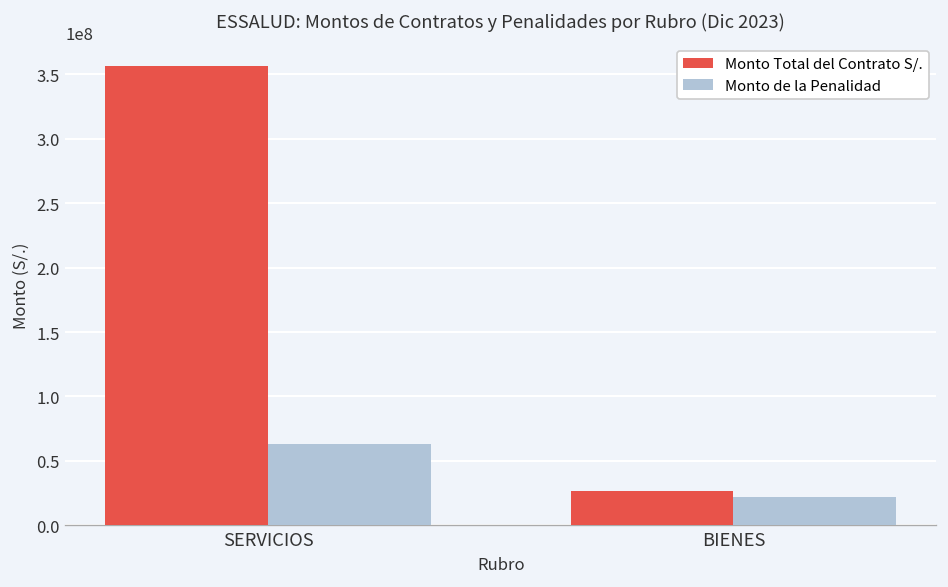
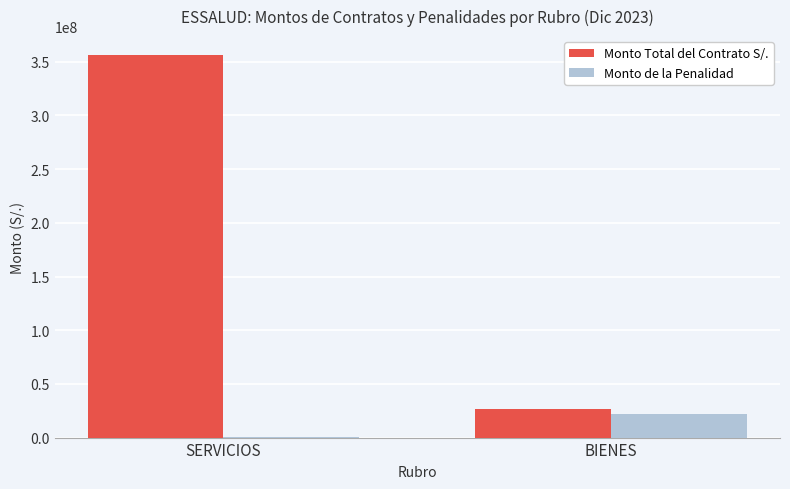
  {
    "Monto Total del Contrato S/.": {
      "SERVICIOS": 356000000,
      "BIENES": 26000000
    },
    "Monto de la Penalidad": {
-     "SERVICIOS": 63000000,
+     "SERVICIOS": 0,
      "BIENES": 22000000
    }
  }
